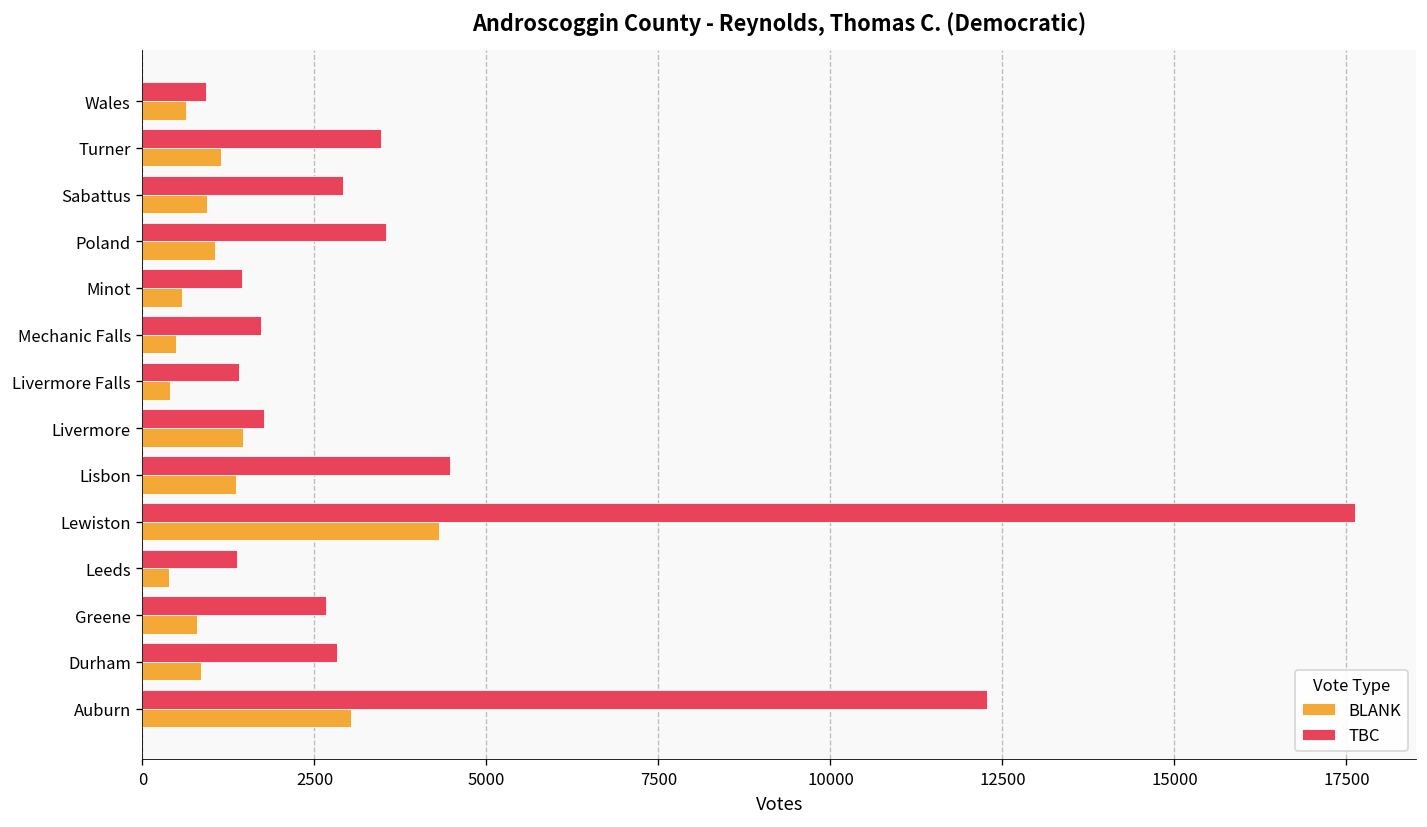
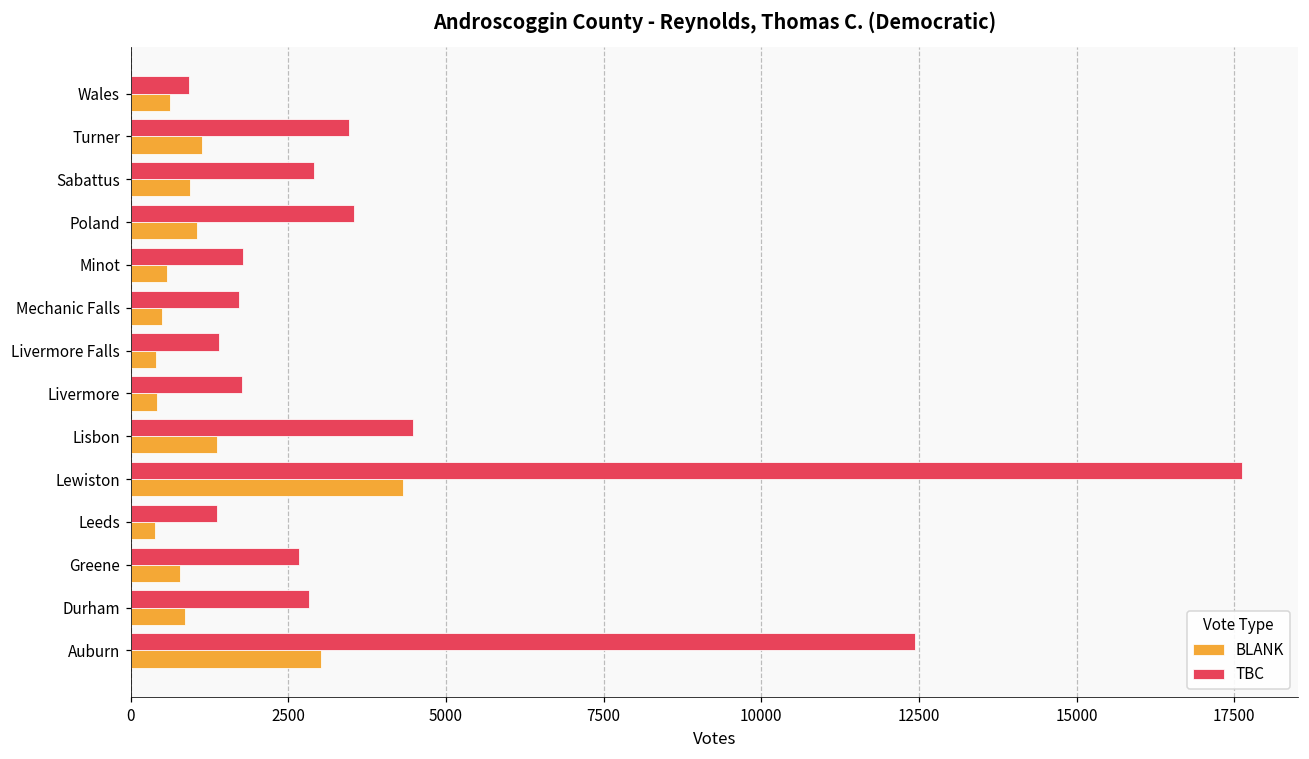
  {
    "BLANK": {
      "Wales": 600,
      "Turner": 1100,
      "Sabattus": 900,
      "Poland": 1100,
      "Minot": 600,
      "Mechanic Falls": 500,
      "Livermore Falls": 400,
-     "Livermore": 1500,
+     "Livermore": 400,
      "Lisbon": 1400,
      "Lewiston": 4300,
      "Leeds": 400,
      "Greene": 800,
      "Durham": 900,
      "Auburn": 3000
    },
    "TBC": {
      "Wales": 900,
      "Turner": 3500,
      "Sabattus": 2900,
      "Poland": 3500,
-     "Minot": 1400,
+     "Minot": 1800,
      "Mechanic Falls": 1700,
      "Livermore Falls": 1400,
      "Livermore": 1800,
      "Lisbon": 4500,
      "Lewiston": 17600,
      "Leeds": 1400,
      "Greene": 2700,
      "Durham": 2800,
-     "Auburn": 12300
+     "Auburn": 12400
    }
  }
